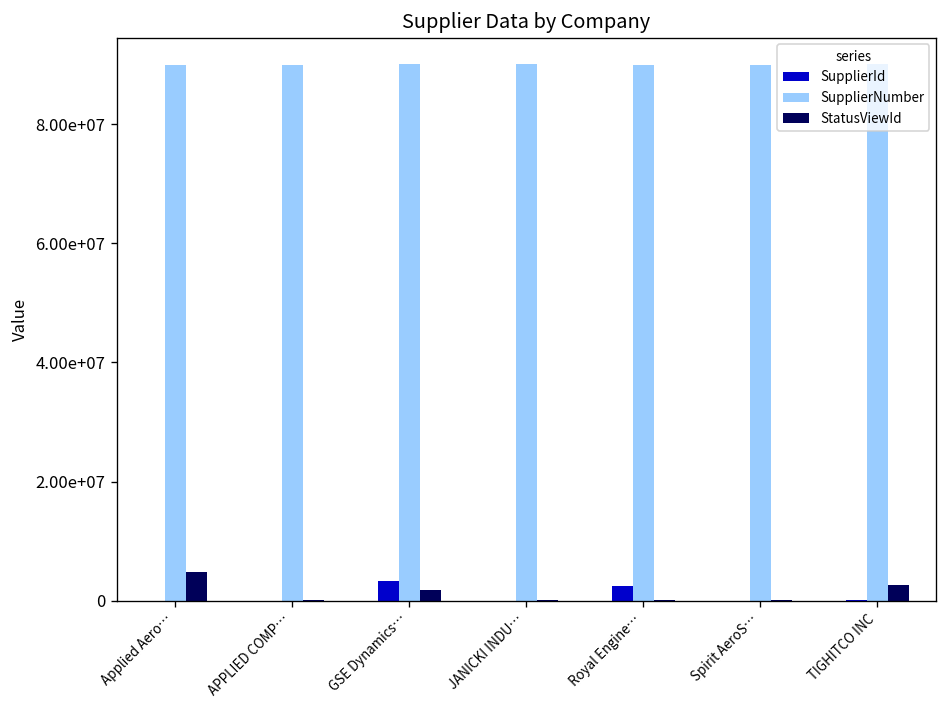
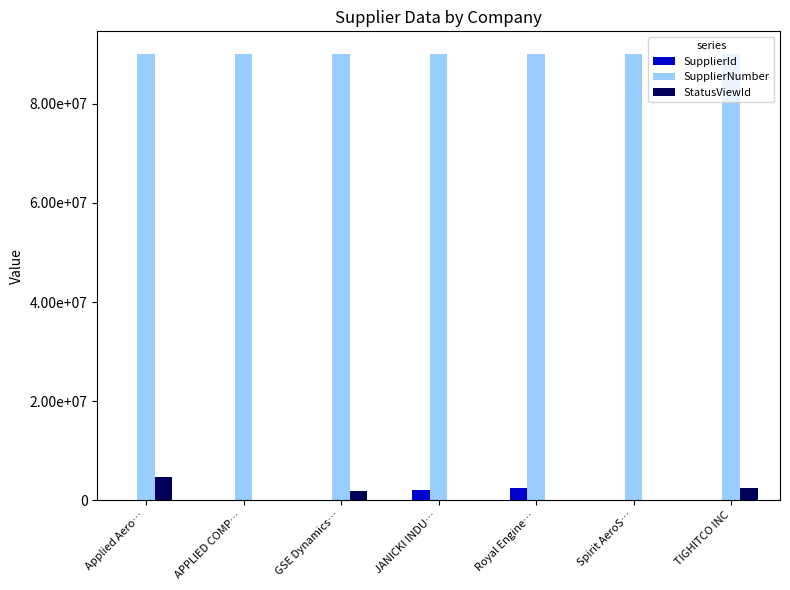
  {
    "SupplierId": {
-     "GSE Dynamics…": 3000000,
-     "JANICKI INDU…": 0,
+     "GSE Dynamics…": 0,
+     "JANICKI INDU…": 2000000,
      "Royal Engine…": 2000000
    },
    "SupplierNumber": {
      "Applied Aero…": 90000000,
      "APPLIED COMP…": 90000000,
      "GSE Dynamics…": 90000000,
      "JANICKI INDU…": 90000000,
      "Royal Engine…": 90000000,
      "Spirit AeroS…": 90000000
    },
    "StatusViewId": {
      "Applied Aero…": 5000000,
      "GSE Dynamics…": 2000000,
      "TIGHITCO INC": 3000000
    }
  }
